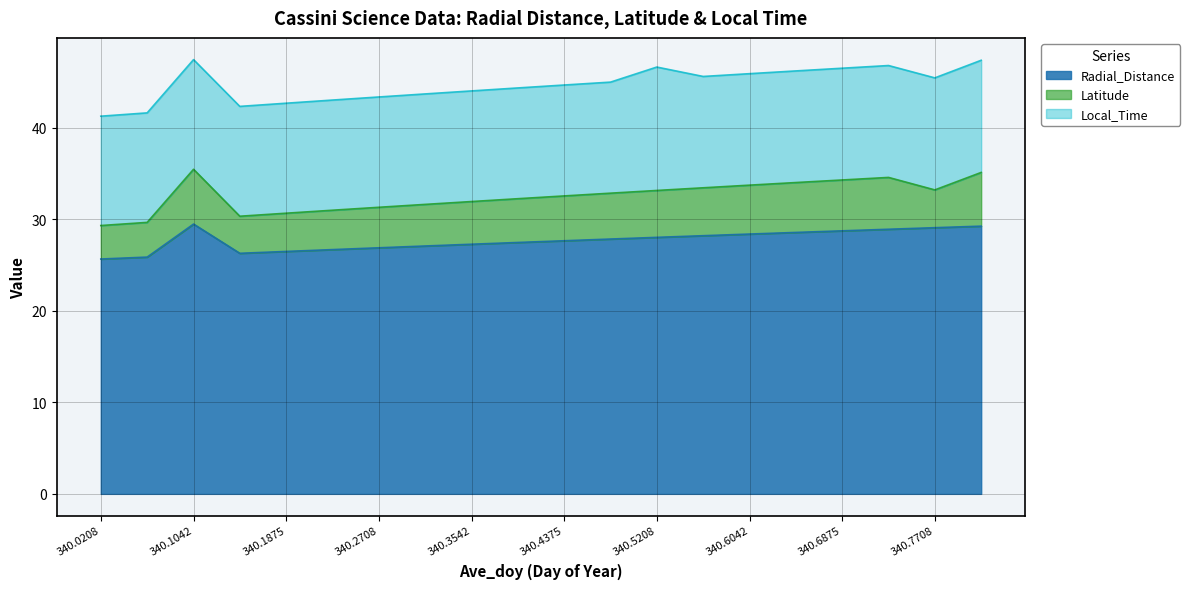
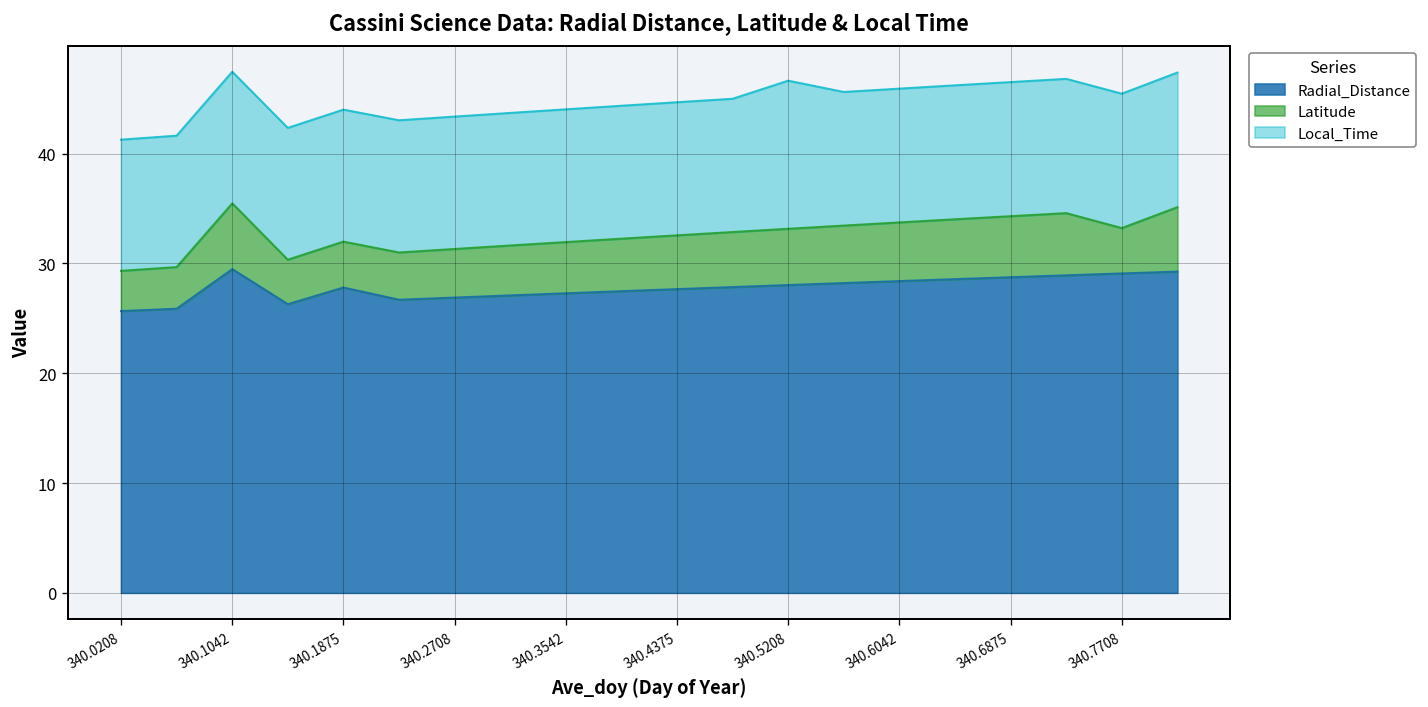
  {
    "Radial_Distance": {
      "340.0208": 26,
      "340.1042": 29,
-     "340.1875": 26,
+     "340.1875": 28,
      "340.2708": 27,
      "340.3542": 27,
      "340.4375": 28,
      "340.5208": 28,
      "340.6042": 28,
      "340.6875": 29,
      "340.7708": 29
    },
    "Latitude": {
      "340.0208": 4,
      "340.1042": 6,
      "340.1875": 4,
      "340.2708": 4,
      "340.3542": 5,
      "340.4375": 5,
      "340.5208": 5,
      "340.6042": 5,
      "340.6875": 6,
      "340.7708": 4
    },
    "Local_Time": {
      "340.0208": 12,
      "340.1042": 12,
      "340.1875": 12,
      "340.2708": 12,
      "340.3542": 12,
      "340.4375": 12,
      "340.5208": 13,
      "340.6042": 12,
      "340.6875": 12,
      "340.7708": 12
    }
  }
